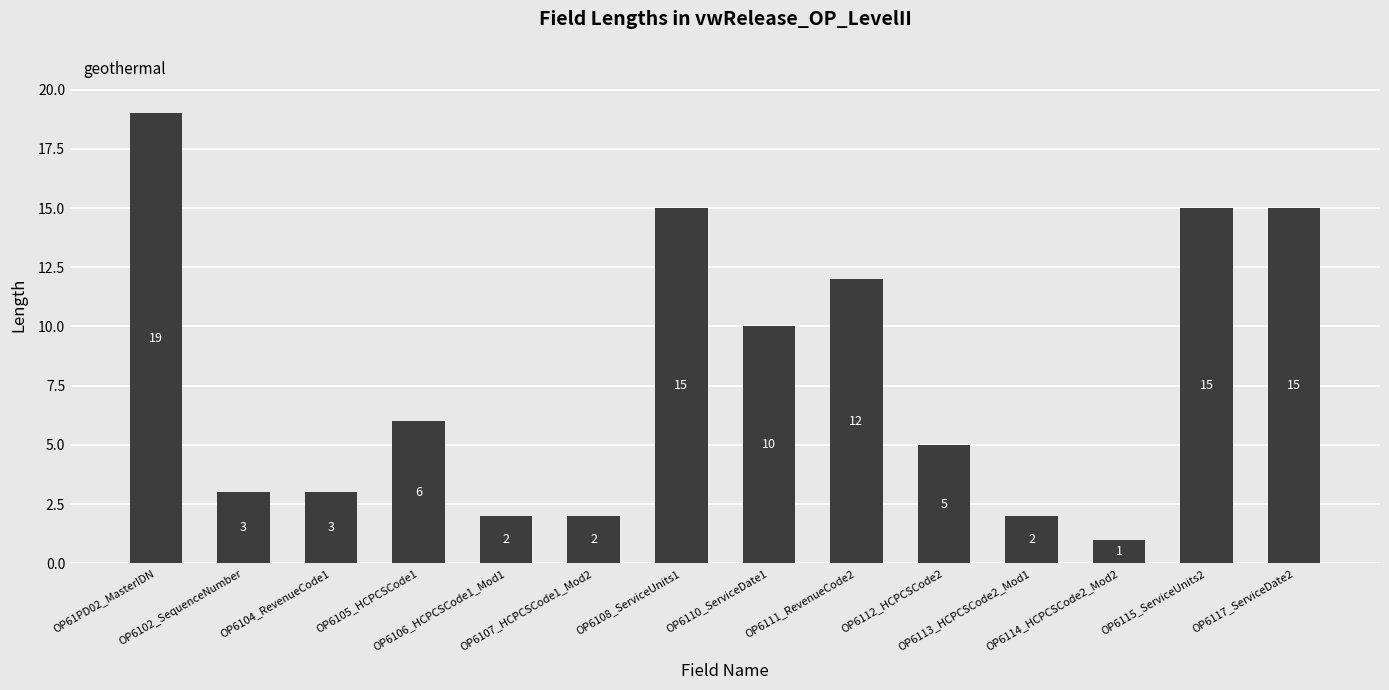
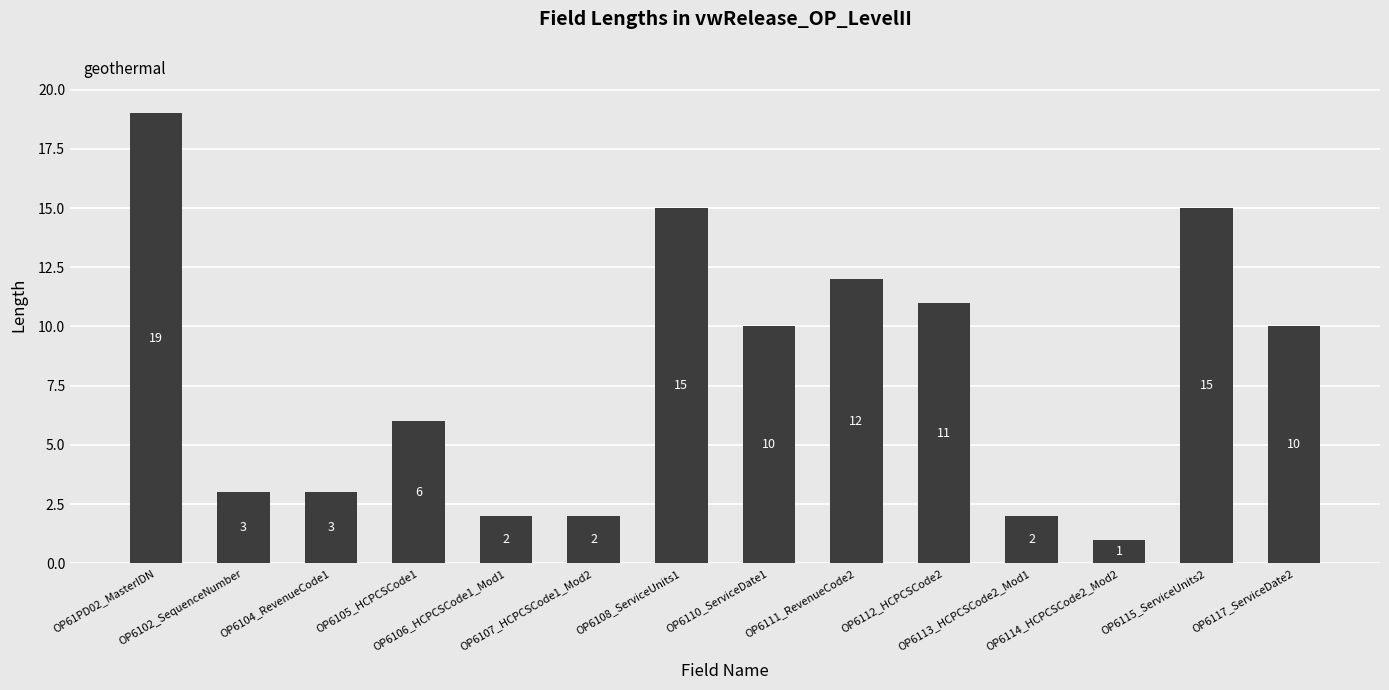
  {
    "OP61PD02_MasterIDN": 19,
    "OP6102_SequenceNumber": 3,
    "OP6104_RevenueCode1": 3,
    "OP6105_HCPCSCode1": 6,
    "OP6106_HCPCSCode1_Mod1": 2,
    "OP6107_HCPCSCode1_Mod2": 2,
    "OP6108_ServiceUnits1": 15,
    "OP6110_ServiceDate1": 10,
    "OP6111_RevenueCode2": 12,
-   "OP6112_HCPCSCode2": 5,
+   "OP6112_HCPCSCode2": 11,
    "OP6113_HCPCSCode2_Mod1": 2,
    "OP6114_HCPCSCode2_Mod2": 1,
    "OP6115_ServiceUnits2": 15,
-   "OP6117_ServiceDate2": 15
+   "OP6117_ServiceDate2": 10
  }
